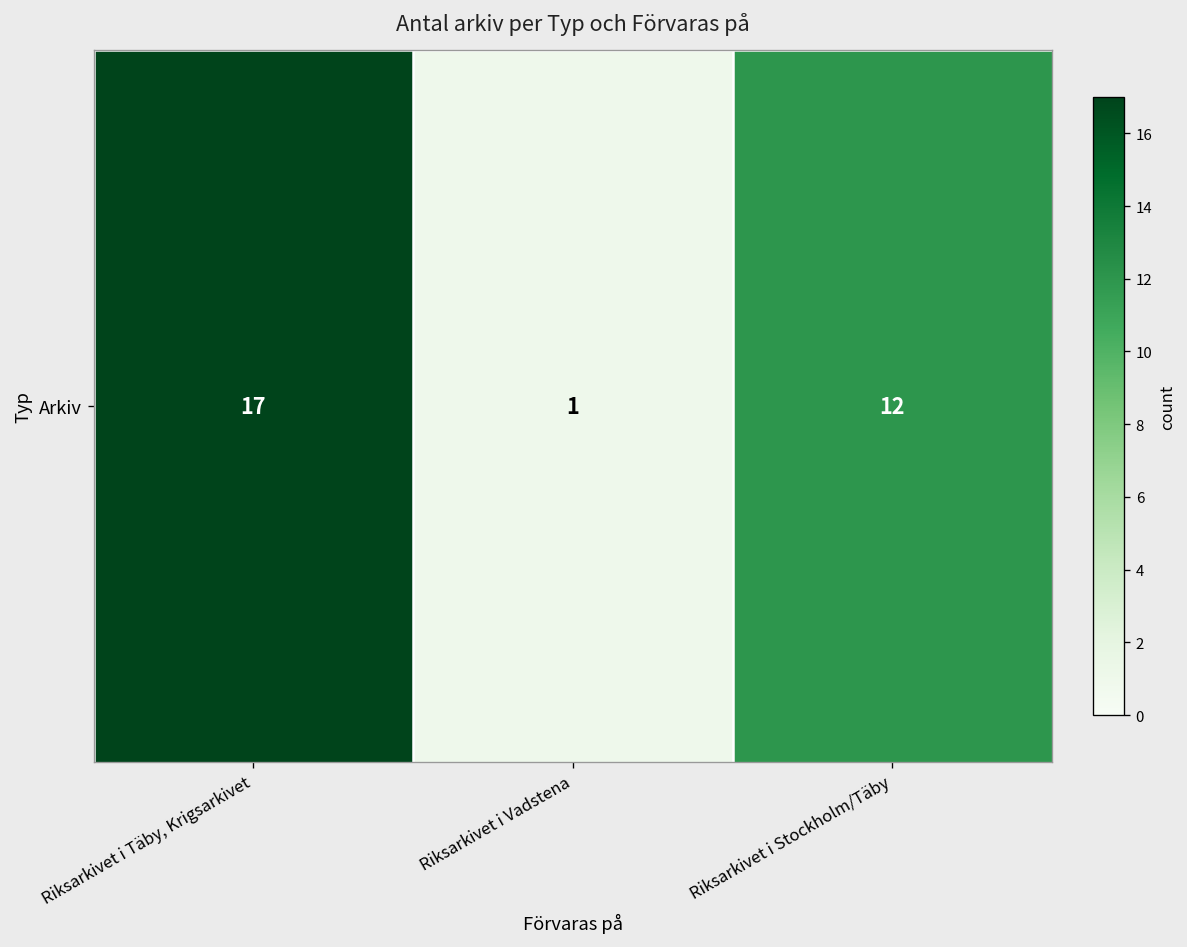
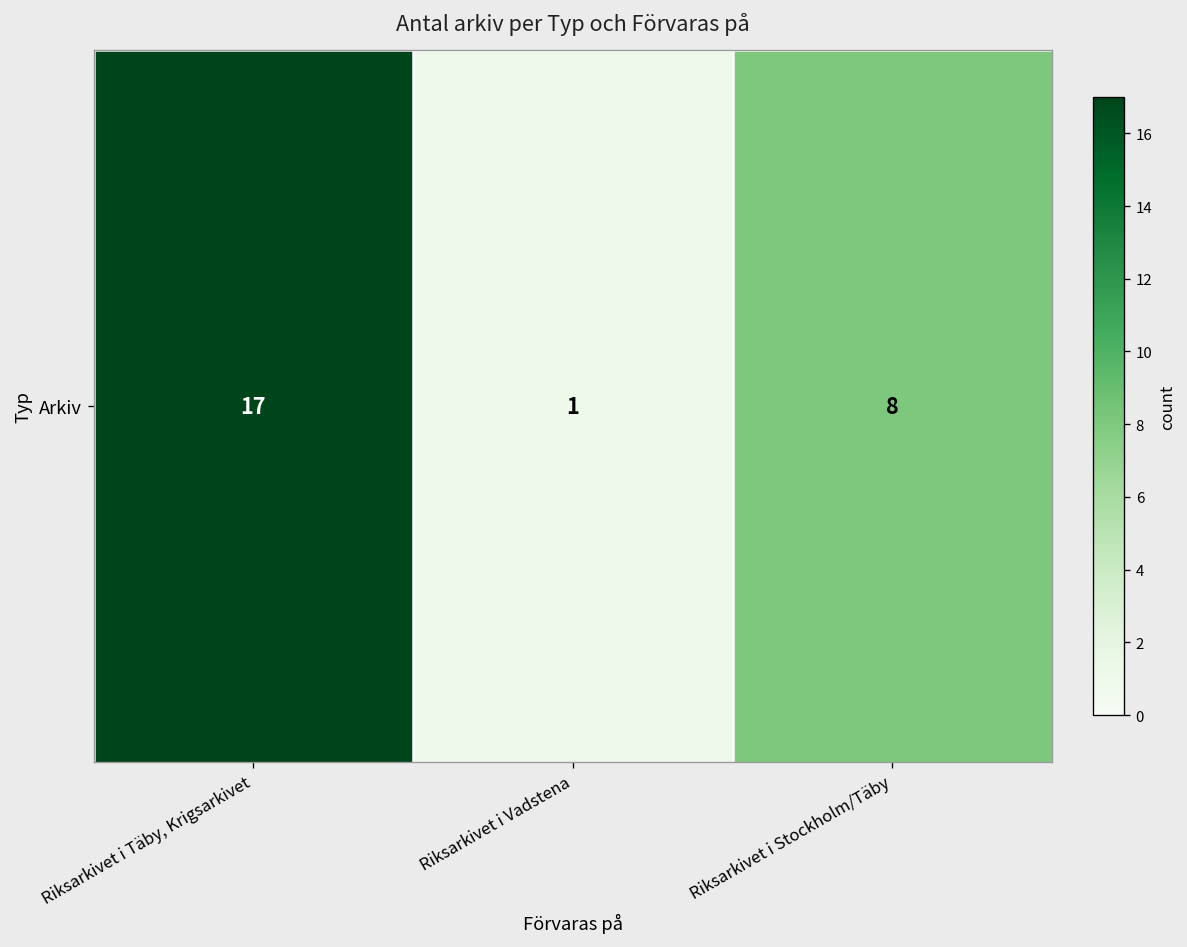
  {
    "Arkiv": {
      "Riksarkivet i Täby, Krigsarkivet": 17,
      "Riksarkivet i Vadstena": 1,
-     "Riksarkivet i Stockholm/Täby": 12
+     "Riksarkivet i Stockholm/Täby": 8
    }
  }
